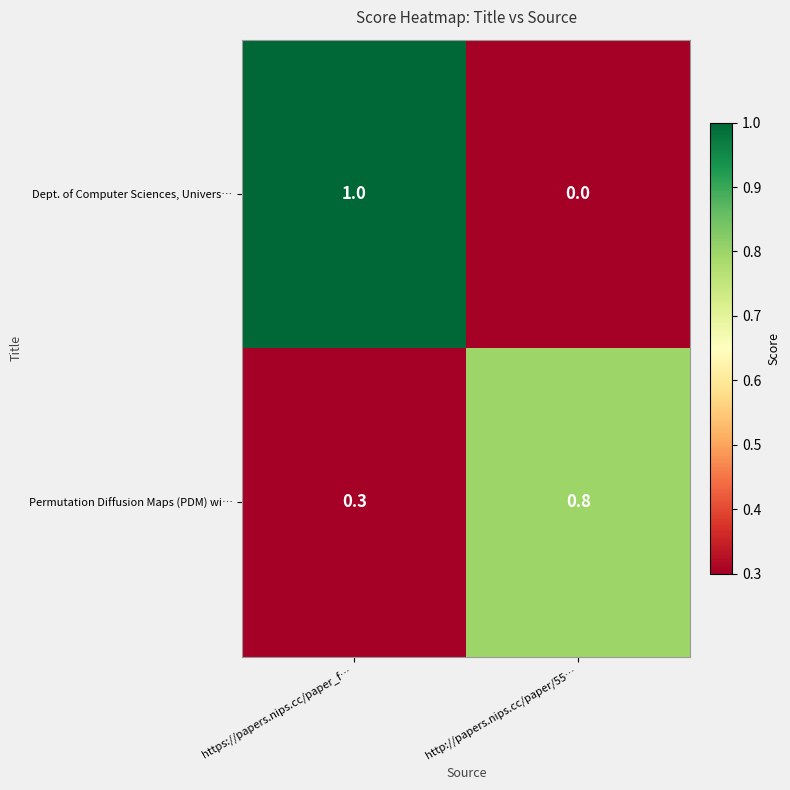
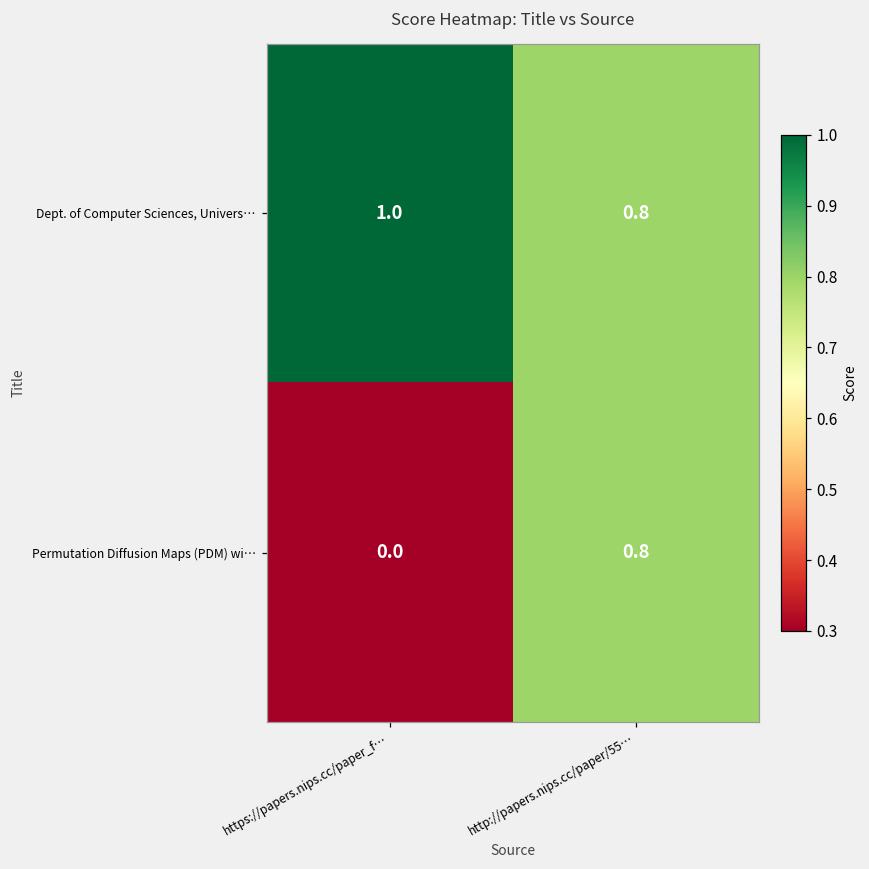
  {
    "Dept. of Computer Sciences, Univers…": {
      "https://papers.nips.cc/paper_f…": 1.0,
-     "http://papers.nips.cc/paper/55…": 0.0
+     "http://papers.nips.cc/paper/55…": 0.8
    },
    "Permutation Diffusion Maps (PDM) wi…": {
-     "https://papers.nips.cc/paper_f…": 0.3,
+     "https://papers.nips.cc/paper_f…": 0.0,
      "http://papers.nips.cc/paper/55…": 0.8
    }
  }
